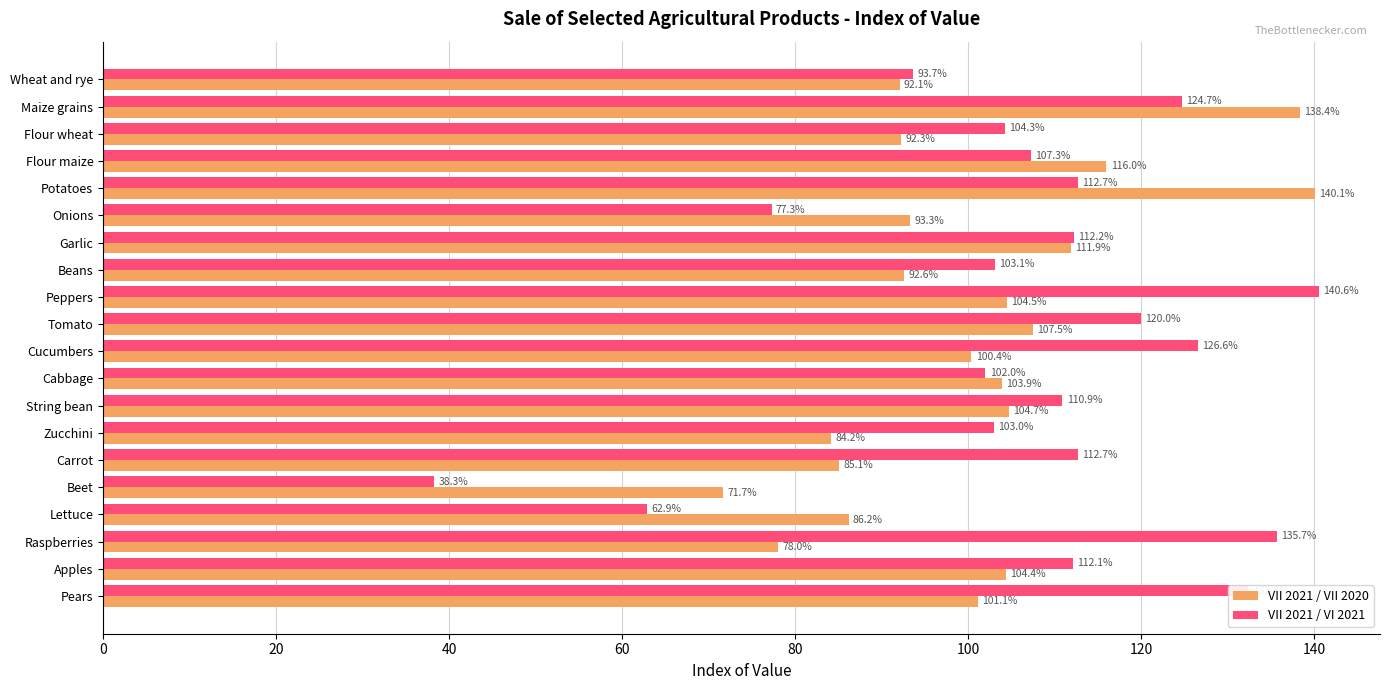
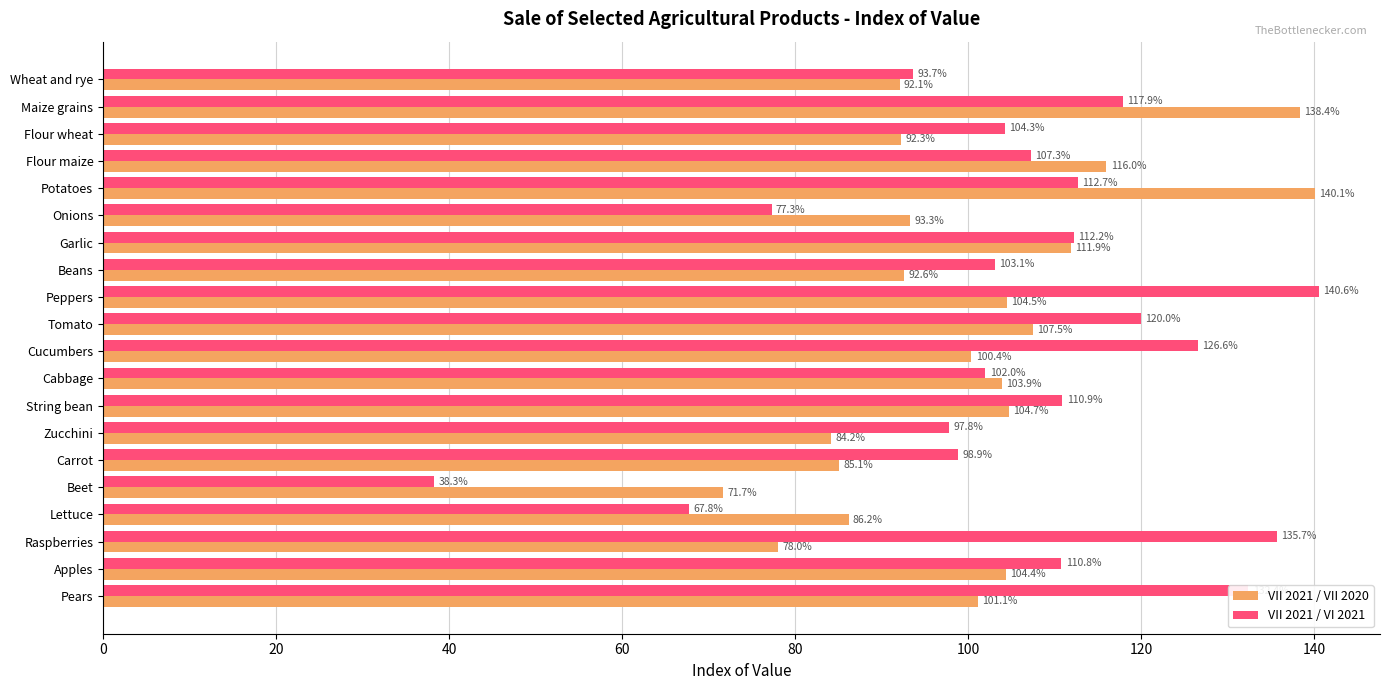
  {
    "VII 2021 / VII 2020": {
      "Wheat and rye": "92.1%",
      "Maize grains": "138.4%",
      "Flour wheat": "92.3%",
      "Flour maize": "116.0%",
      "Potatoes": "140.1%",
      "Onions": "93.3%",
      "Garlic": "111.9%",
      "Beans": "92.6%",
      "Peppers": "104.5%",
      "Tomato": "107.5%",
      "Cucumbers": "100.4%",
      "Cabbage": "103.9%",
      "String bean": "104.7%",
      "Zucchini": "84.2%",
      "Carrot": "85.1%",
      "Beet": "71.7%",
      "Lettuce": "86.2%",
      "Raspberries": "78.0%",
      "Apples": "104.4%",
      "Pears": "101.1%"
    },
    "VII 2021 / VI 2021": {
      "Wheat and rye": "93.7%",
-     "Maize grains": "124.7%",
+     "Maize grains": "117.9%",
      "Flour wheat": "104.3%",
      "Flour maize": "107.3%",
      "Potatoes": "112.7%",
      "Onions": "77.3%",
      "Garlic": "112.2%",
      "Beans": "103.1%",
      "Peppers": "140.6%",
      "Tomato": "120.0%",
      "Cucumbers": "126.6%",
      "Cabbage": "102.0%",
      "String bean": "110.9%",
-     "Zucchini": "103.0%",
-     "Carrot": "112.7%",
+     "Zucchini": "97.8%",
+     "Carrot": "98.9%",
      "Beet": "38.3%",
-     "Lettuce": "62.9%",
+     "Lettuce": "67.8%",
      "Raspberries": "135.7%",
-     "Apples": "112.1%"
+     "Apples": "110.8%"
    }
  }
